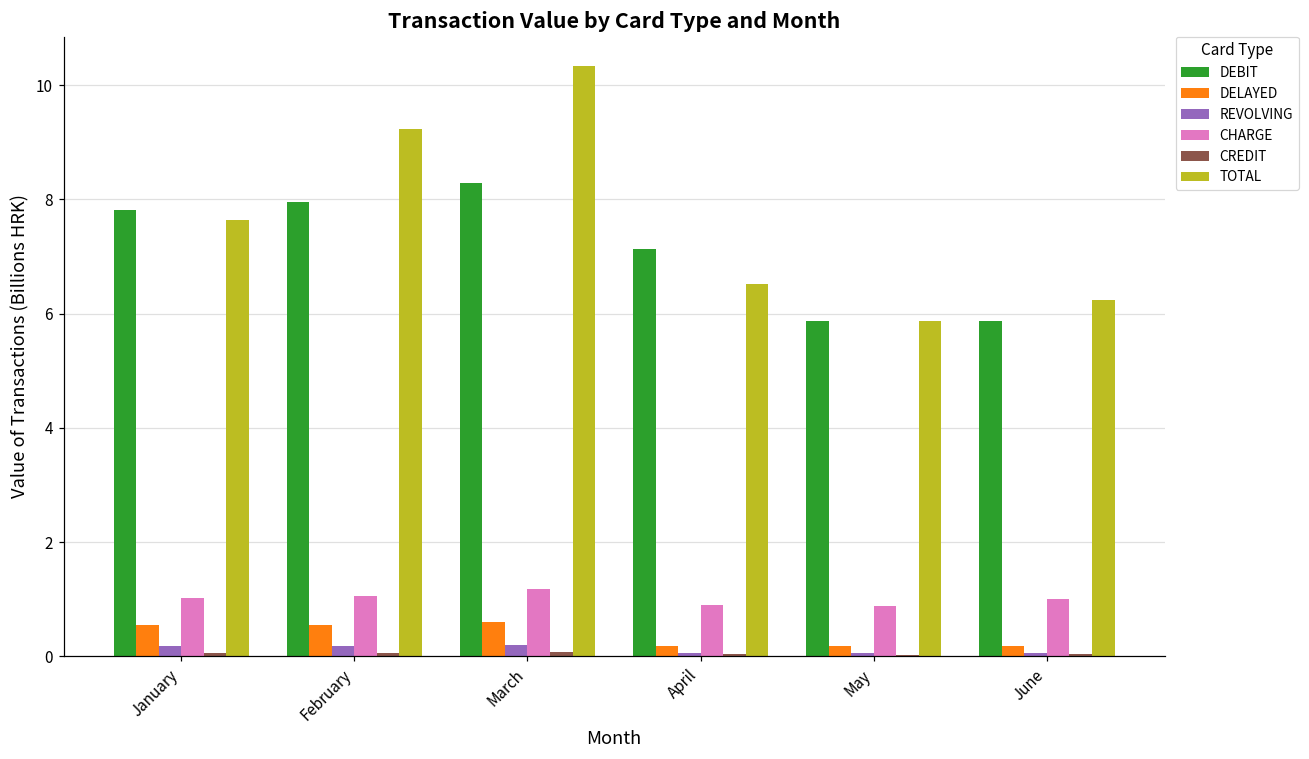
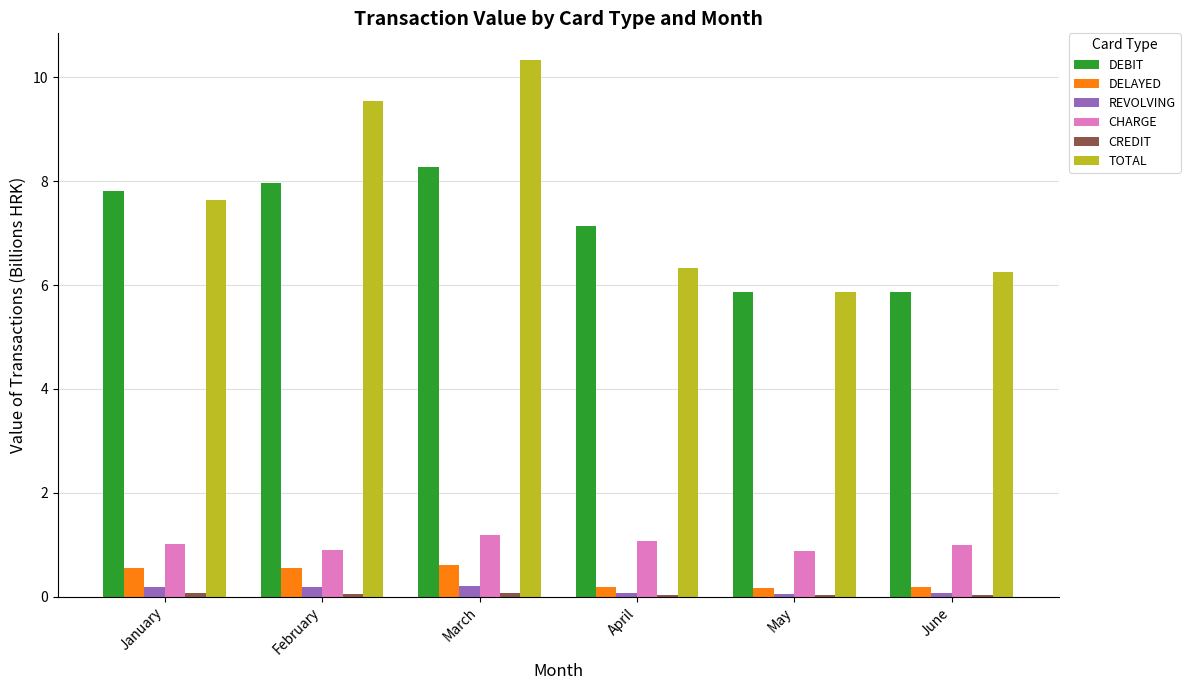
  {
    "DEBIT": {
      "January": 7.8,
      "February": 8.0,
      "March": 8.3,
      "April": 7.1,
      "May": 5.9,
      "June": 5.9
    },
    "DELAYED": {
      "January": 0.5,
      "February": 0.5,
      "March": 0.6,
      "April": 0.2,
      "May": 0.2,
      "June": 0.2
    },
    "REVOLVING": {
      "January": 0.2,
      "February": 0.2,
      "March": 0.2,
      "April": 0.1,
      "May": 0.1,
      "June": 0.1
    },
    "CHARGE": {
      "January": 1.0,
-     "February": 1.1,
+     "February": 0.9,
      "March": 1.2,
-     "April": 0.9,
+     "April": 1.1,
      "May": 0.9,
      "June": 1.0
    },
    "CREDIT": {
      "January": 0.1,
      "February": 0.1,
      "March": 0.1
    },
    "TOTAL": {
      "January": 7.6,
-     "February": 9.2,
+     "February": 9.5,
      "March": 10.3,
-     "April": 6.5,
+     "April": 6.3,
      "May": 5.9,
      "June": 6.2
    }
  }
